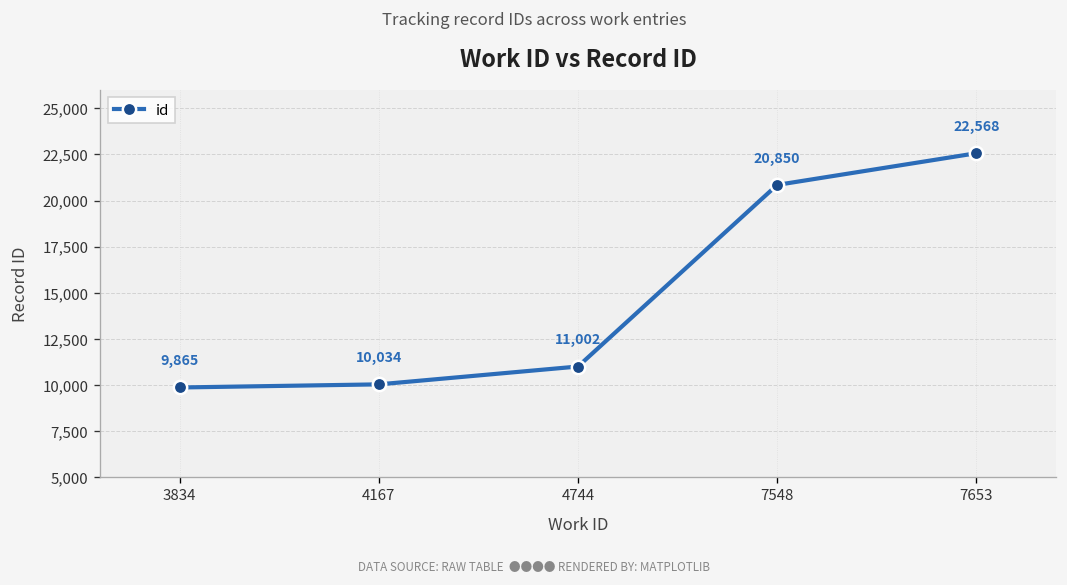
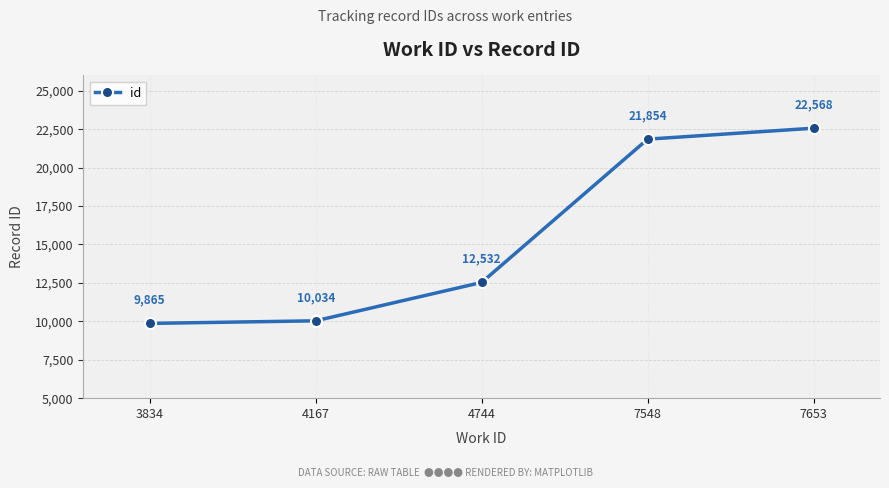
  {
    "3834": "9,865",
    "4167": "10,034",
-   "4744": "11,002",
-   "7548": "20,850",
+   "4744": "12,532",
+   "7548": "21,854",
    "7653": "22,568"
  }
